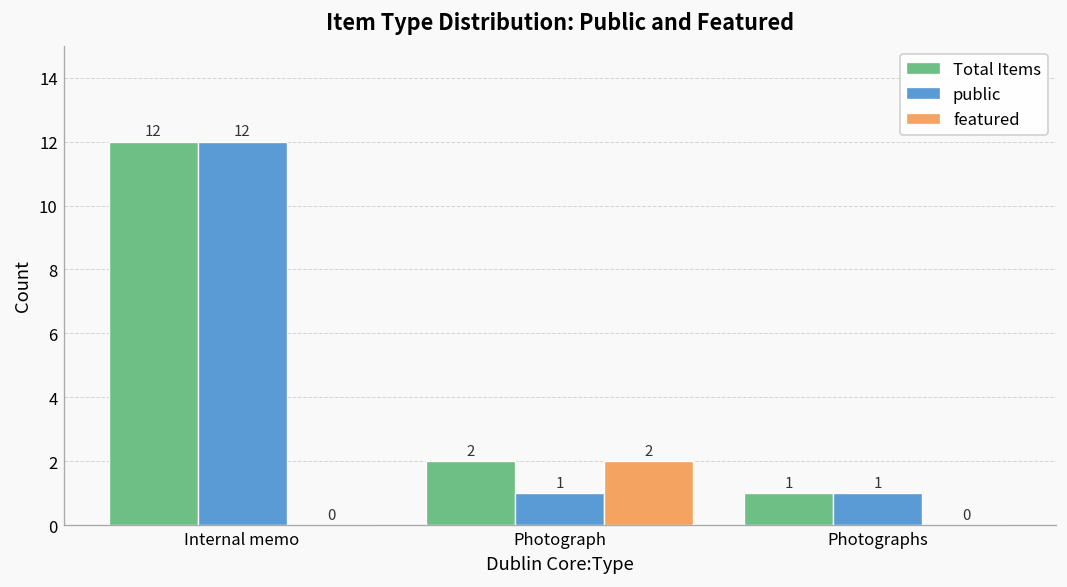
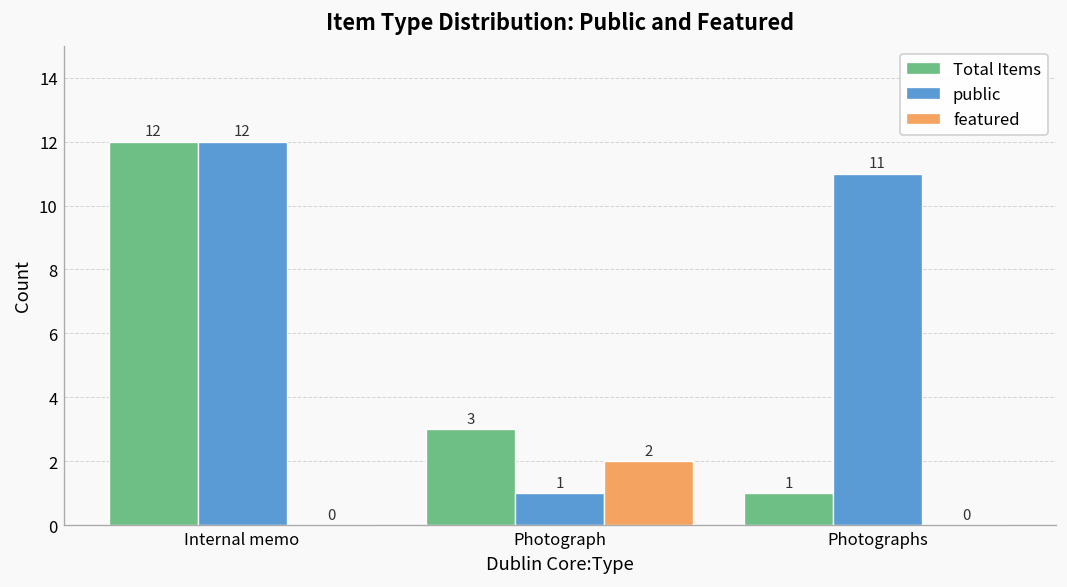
  {
    "Total Items": {
      "Internal memo": 12,
-     "Photograph": 2,
+     "Photograph": 3,
      "Photographs": 1
    },
    "public": {
      "Internal memo": 12,
      "Photograph": 1,
-     "Photographs": 1
+     "Photographs": 11
    },
    "featured": {
      "Internal memo": 0,
      "Photograph": 2,
      "Photographs": 0
    }
  }
